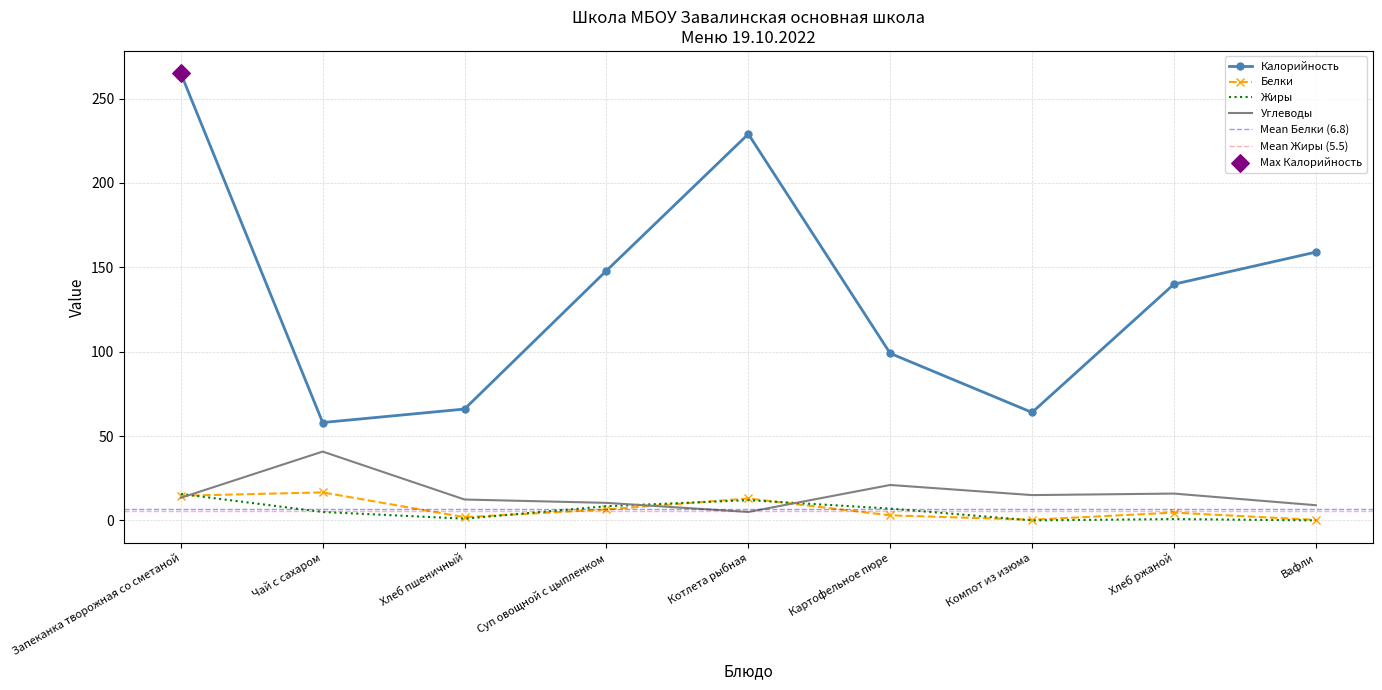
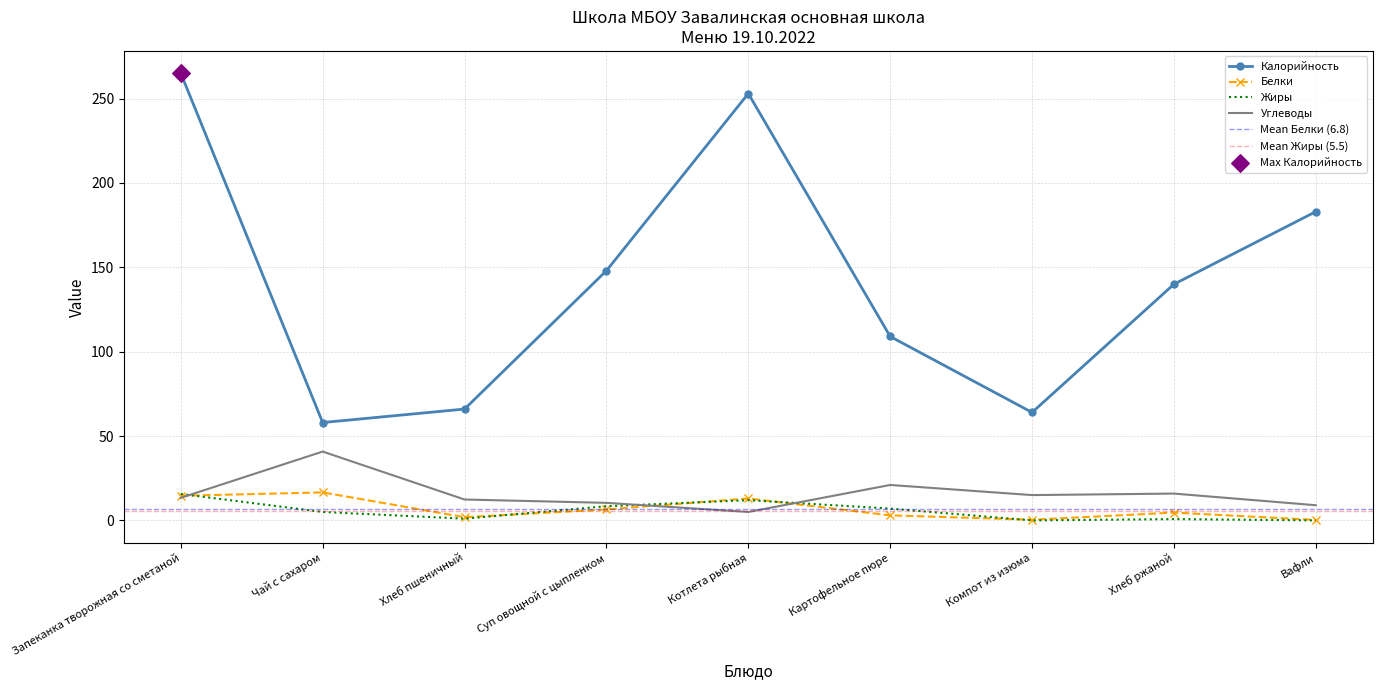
  {
    "Калорийность": {
      "Чай с сахаром": 58,
      "Хлеб пшеничный": 66,
      "Суп овощной с цыпленком": 148,
-     "Котлета рыбная": 229,
-     "Картофельное пюре": 99,
+     "Котлета рыбная": 253,
+     "Картофельное пюре": 109,
      "Компот из изюма": 64,
      "Хлеб ржаной": 140,
-     "Вафли": 159
+     "Вафли": 183
    },
    "Белки": {
      "Чай с сахаром": 17,
      "Суп овощной с цыпленком": 7,
      "Картофельное пюре": 3,
      "Хлеб ржаной": 5
    },
    "Жиры": {
      "Чай с сахаром": 5,
      "Суп овощной с цыпленком": 8,
      "Картофельное пюре": 7,
      "Хлеб ржаной": 1
    },
    "Углеводы": {
      "Чай с сахаром": 41,
      "Хлеб пшеничный": 12,
      "Суп овощной с цыпленком": 10,
      "Котлета рыбная": 5,
      "Картофельное пюре": 21,
      "Компот из изюма": 15,
      "Хлеб ржаной": 16,
      "Вафли": 9
    }
  }
